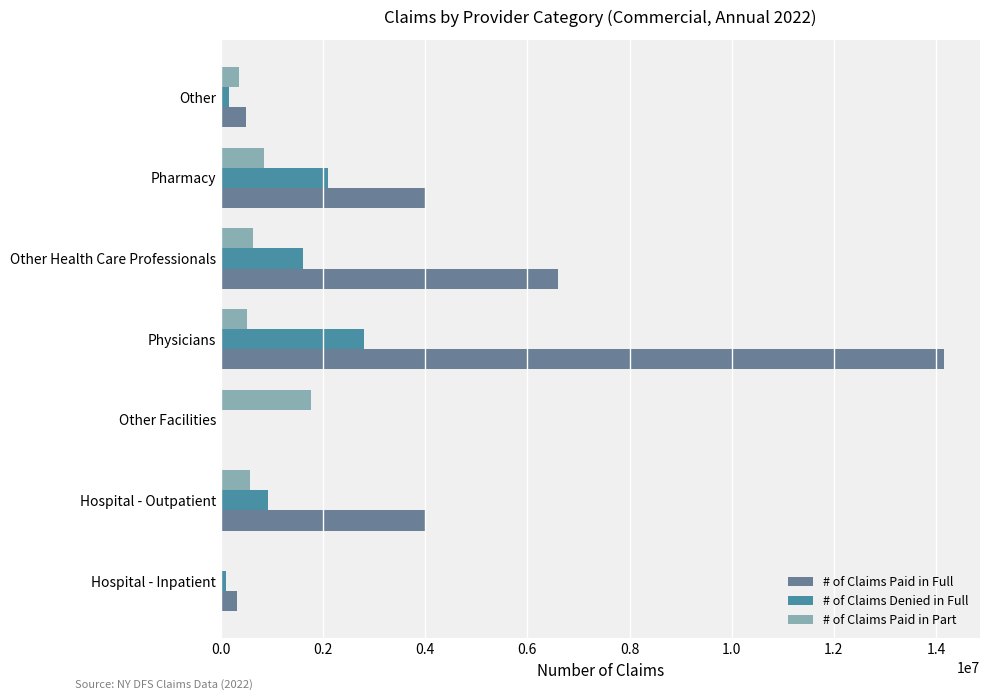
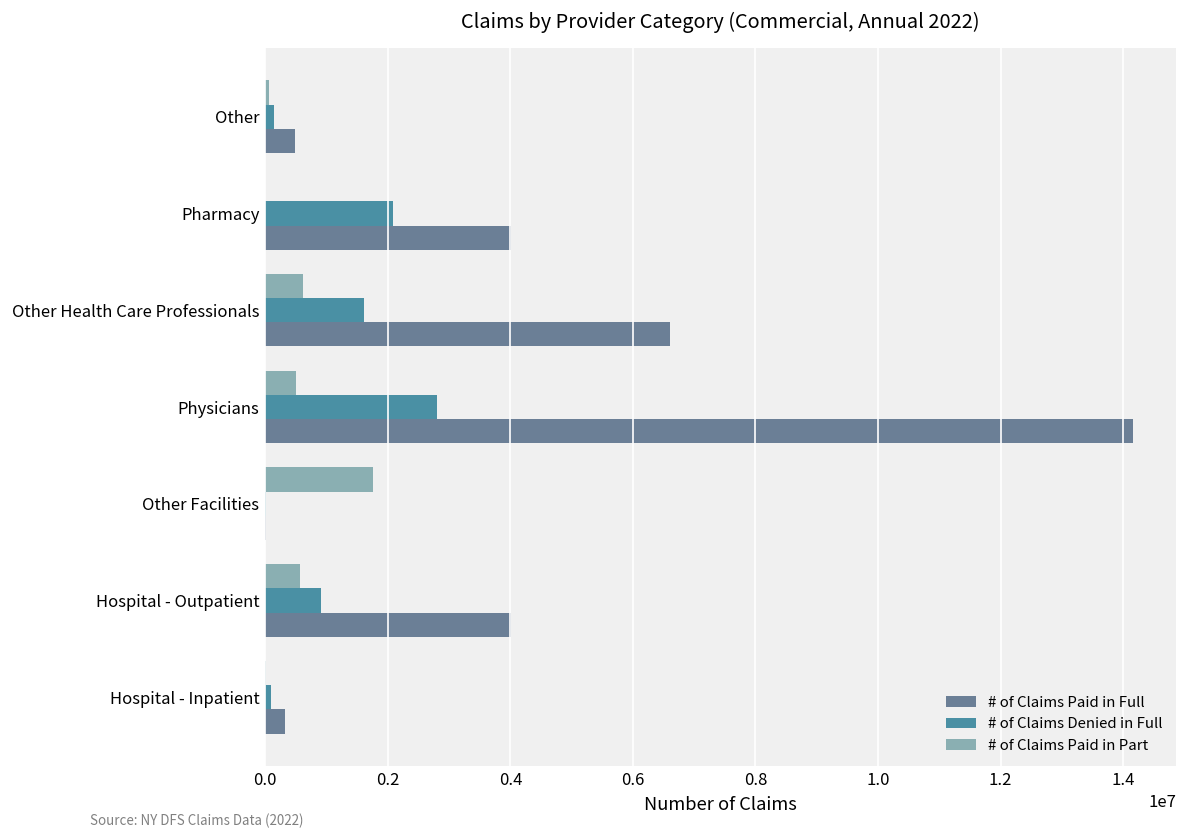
  {
    "# of Claims Paid in Part": {
-     "Other": 400000,
-     "Pharmacy": 800000,
+     "Other": 100000,
+     "Pharmacy": 0,
      "Other Health Care Professionals": 600000,
      "Physicians": 500000,
      "Other Facilities": 1800000,
      "Hospital - Outpatient": 600000
    }
  }
